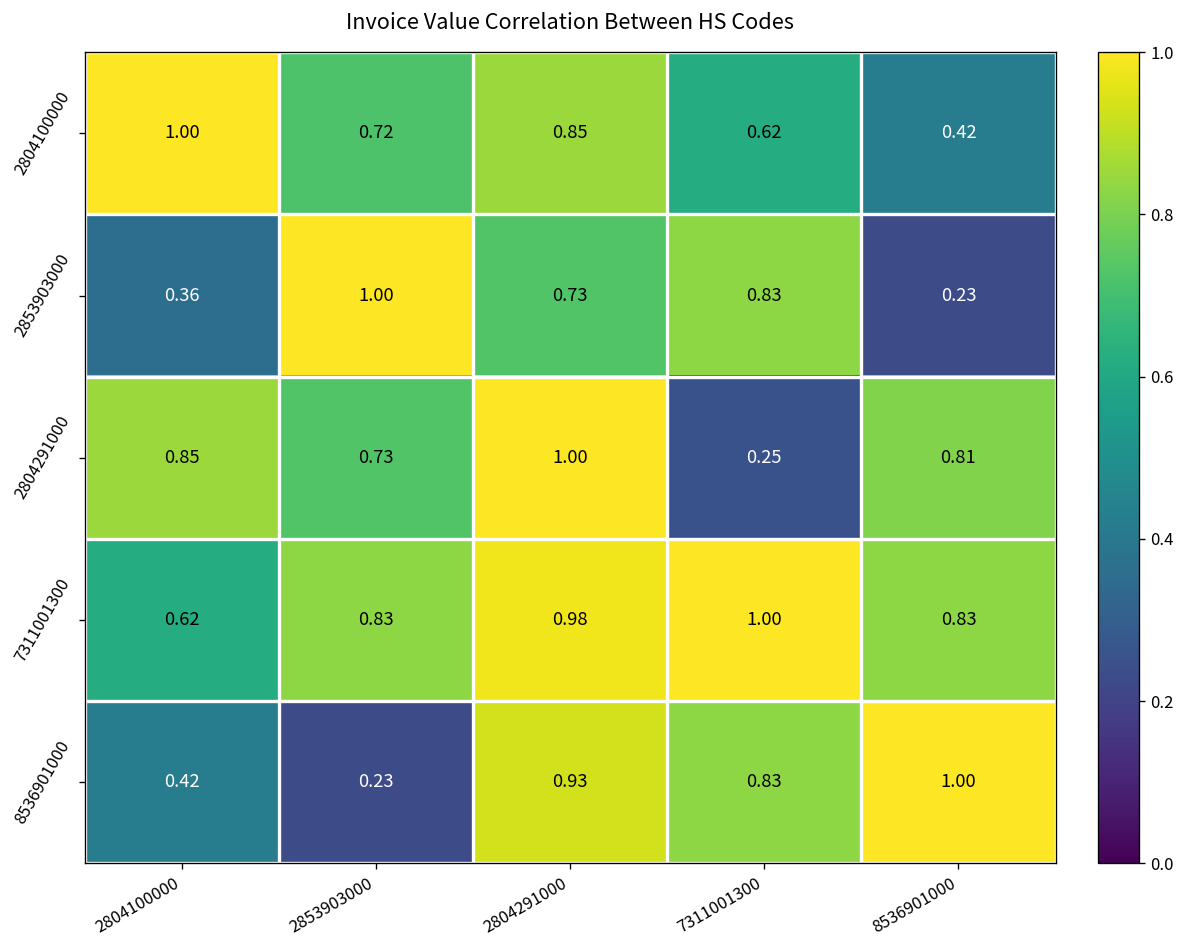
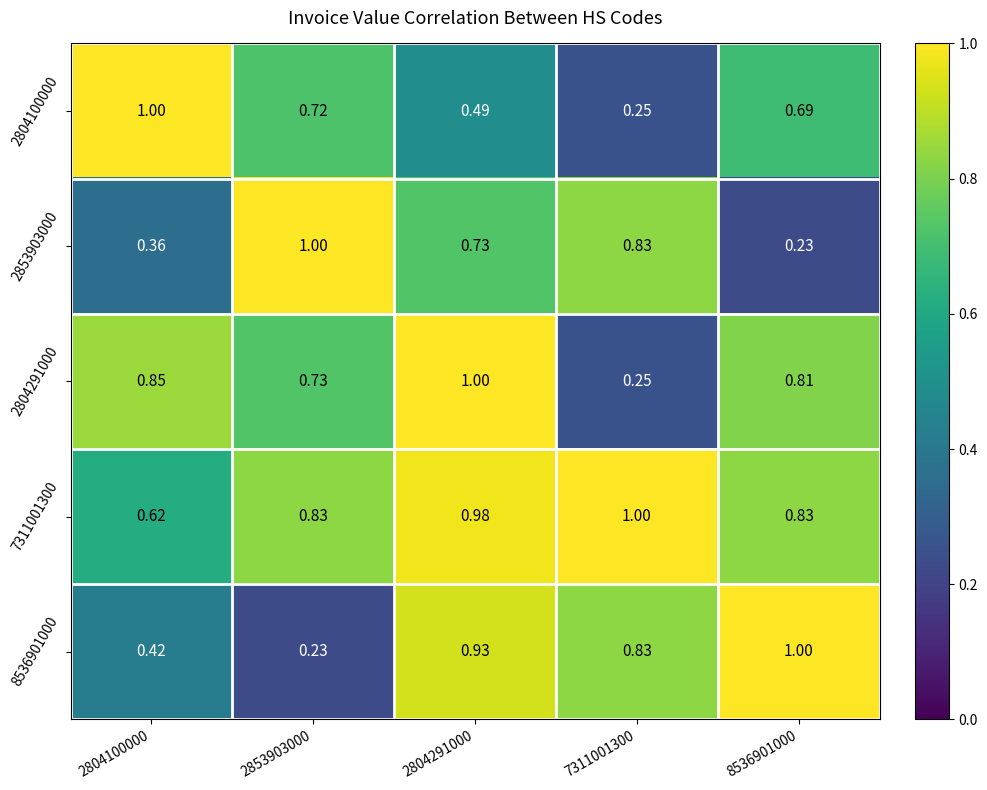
  {
    "2804100000": {
      "2804100000": 1.00,
      "2853903000": 0.72,
-     "2804291000": 0.85,
-     "7311001300": 0.62,
-     "8536901000": 0.42
+     "2804291000": 0.49,
+     "7311001300": 0.25,
+     "8536901000": 0.69
    },
    "2853903000": {
      "2804100000": 0.36,
      "2853903000": 1.00,
      "2804291000": 0.73,
      "7311001300": 0.83,
      "8536901000": 0.23
    },
    "2804291000": {
      "2804100000": 0.85,
      "2853903000": 0.73,
      "2804291000": 1.00,
      "7311001300": 0.25,
      "8536901000": 0.81
    },
    "7311001300": {
      "2804100000": 0.62,
      "2853903000": 0.83,
      "2804291000": 0.98,
      "7311001300": 1.00,
      "8536901000": 0.83
    },
    "8536901000": {
      "2804100000": 0.42,
      "2853903000": 0.23,
      "2804291000": 0.93,
      "7311001300": 0.83,
      "8536901000": 1.00
    }
  }
